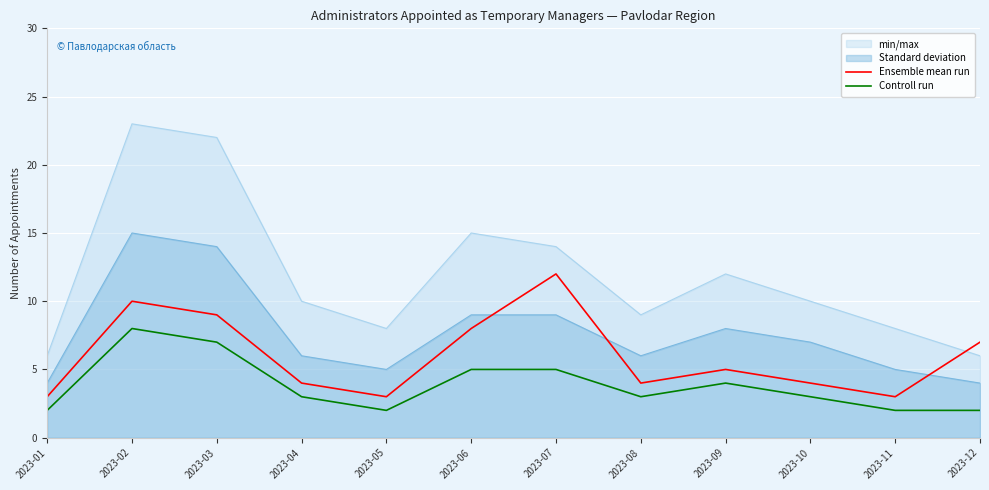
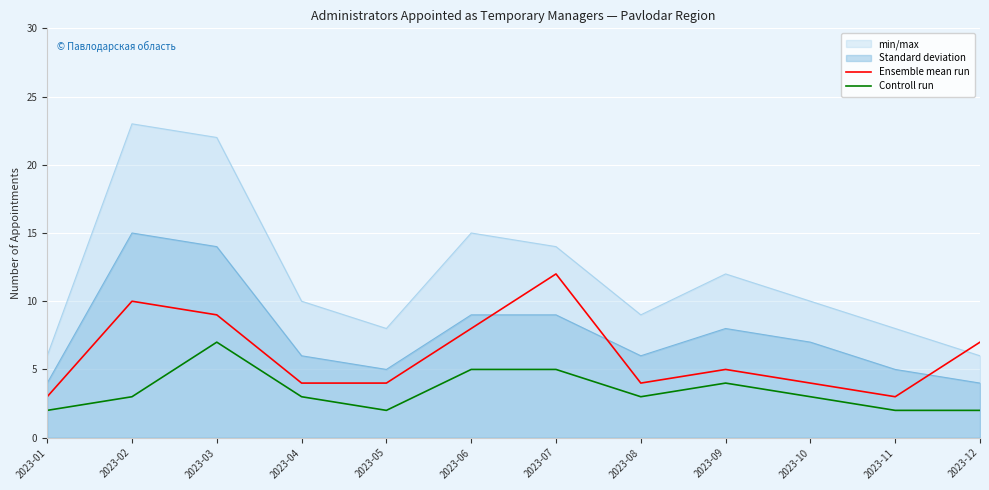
  {
    "Ensemble mean run": {
      "2023-01": 3,
      "2023-02": 10,
      "2023-03": 9,
      "2023-04": 4,
-     "2023-05": 3,
+     "2023-05": 4,
      "2023-06": 8,
      "2023-07": 12,
      "2023-08": 4,
      "2023-09": 5,
      "2023-10": 4,
      "2023-11": 3,
      "2023-12": 7
    },
    "Controll run": {
      "2023-01": 2,
-     "2023-02": 8,
+     "2023-02": 3,
      "2023-03": 7,
      "2023-04": 3,
      "2023-05": 2,
      "2023-06": 5,
      "2023-07": 5,
      "2023-08": 3,
      "2023-09": 4,
      "2023-10": 3,
      "2023-11": 2,
      "2023-12": 2
    }
  }
